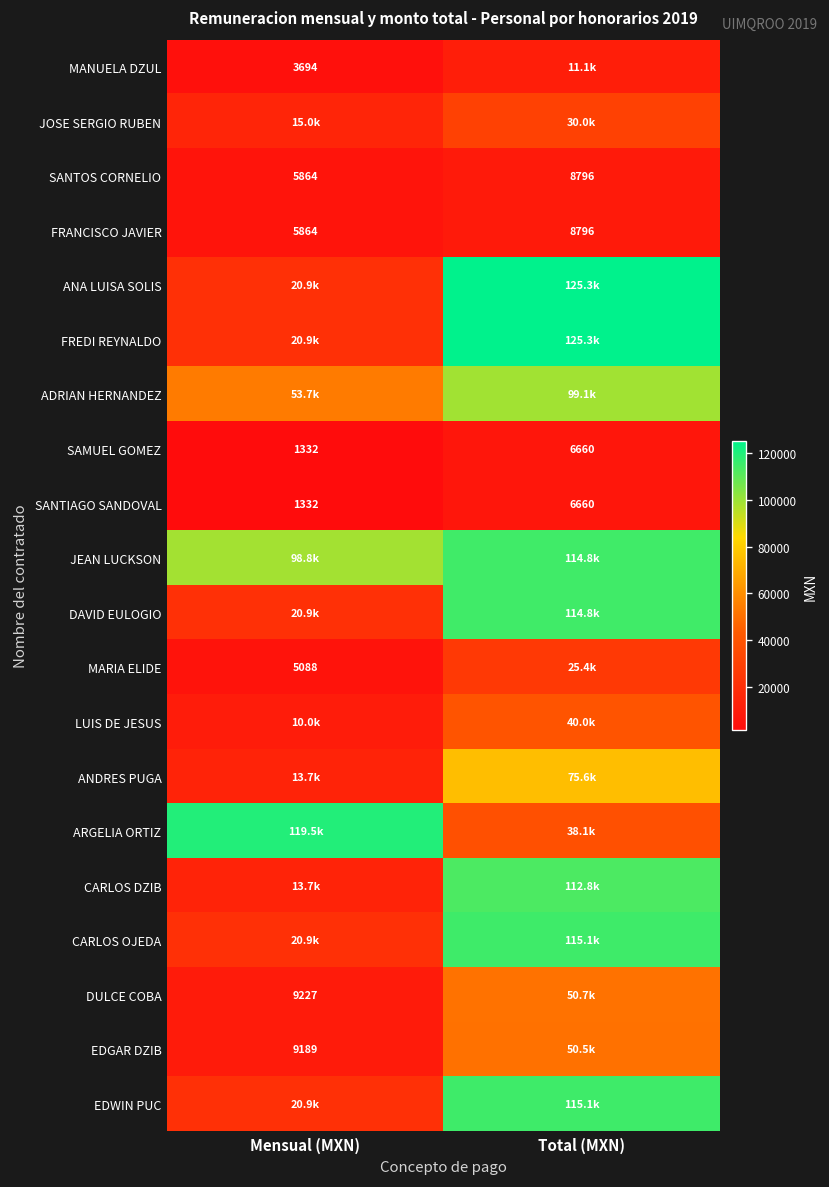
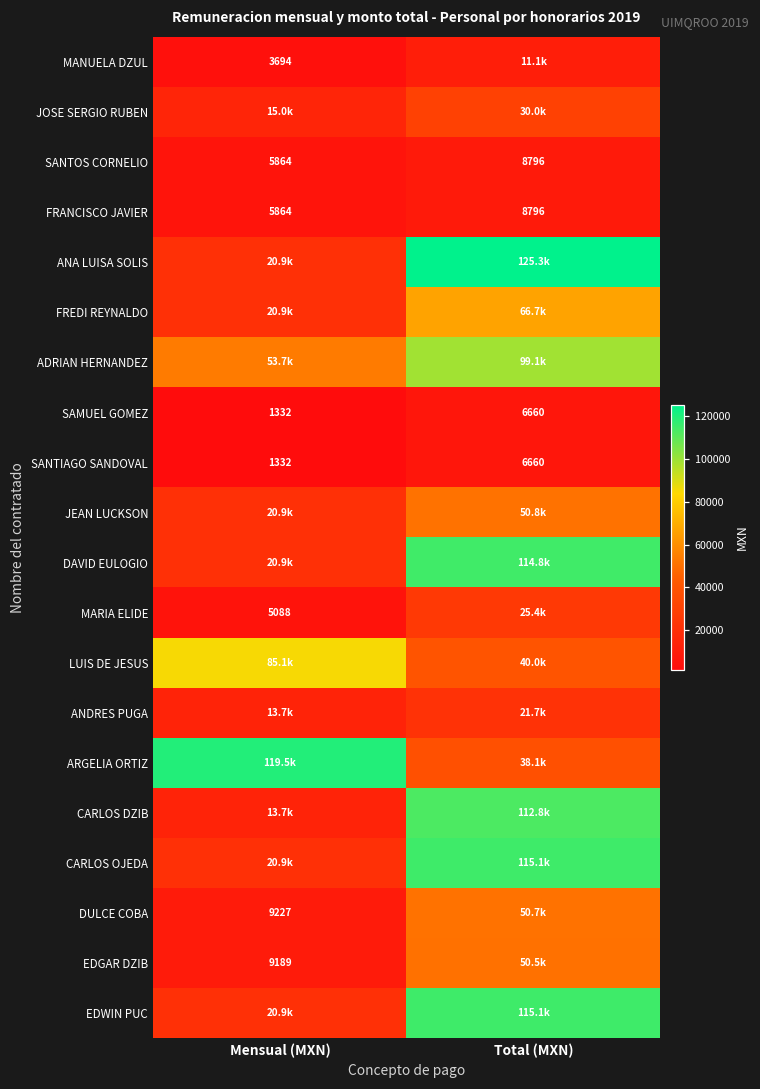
  {
    "MANUELA DZUL": {
      "Mensual (MXN)": "3694",
      "Total (MXN)": "11.1k"
    },
    "JOSE SERGIO RUBEN": {
      "Mensual (MXN)": "15.0k",
      "Total (MXN)": "30.0k"
    },
    "SANTOS CORNELIO": {
      "Mensual (MXN)": "5864",
      "Total (MXN)": "8796"
    },
    "FRANCISCO JAVIER": {
      "Mensual (MXN)": "5864",
      "Total (MXN)": "8796"
    },
    "ANA LUISA SOLIS": {
      "Mensual (MXN)": "20.9k",
      "Total (MXN)": "125.3k"
    },
    "FREDI REYNALDO": {
      "Mensual (MXN)": "20.9k",
-     "Total (MXN)": "125.3k"
+     "Total (MXN)": "66.7k"
    },
    "ADRIAN HERNANDEZ": {
      "Mensual (MXN)": "53.7k",
      "Total (MXN)": "99.1k"
    },
    "SAMUEL GOMEZ": {
      "Mensual (MXN)": "1332",
      "Total (MXN)": "6660"
    },
    "SANTIAGO SANDOVAL": {
      "Mensual (MXN)": "1332",
      "Total (MXN)": "6660"
    },
    "JEAN LUCKSON": {
-     "Mensual (MXN)": "98.8k",
-     "Total (MXN)": "114.8k"
+     "Mensual (MXN)": "20.9k",
+     "Total (MXN)": "50.8k"
    },
    "DAVID EULOGIO": {
      "Mensual (MXN)": "20.9k",
      "Total (MXN)": "114.8k"
    },
    "MARIA ELIDE": {
      "Mensual (MXN)": "5088",
      "Total (MXN)": "25.4k"
    },
    "LUIS DE JESUS": {
-     "Mensual (MXN)": "10.0k",
+     "Mensual (MXN)": "85.1k",
      "Total (MXN)": "40.0k"
    },
    "ANDRES PUGA": {
      "Mensual (MXN)": "13.7k",
-     "Total (MXN)": "75.6k"
+     "Total (MXN)": "21.7k"
    },
    "ARGELIA ORTIZ": {
      "Mensual (MXN)": "119.5k",
      "Total (MXN)": "38.1k"
    },
    "CARLOS DZIB": {
      "Mensual (MXN)": "13.7k",
      "Total (MXN)": "112.8k"
    },
    "CARLOS OJEDA": {
      "Mensual (MXN)": "20.9k",
      "Total (MXN)": "115.1k"
    },
    "DULCE COBA": {
      "Mensual (MXN)": "9227",
      "Total (MXN)": "50.7k"
    },
    "EDGAR DZIB": {
      "Mensual (MXN)": "9189",
      "Total (MXN)": "50.5k"
    },
    "EDWIN PUC": {
      "Mensual (MXN)": "20.9k",
      "Total (MXN)": "115.1k"
    }
  }
